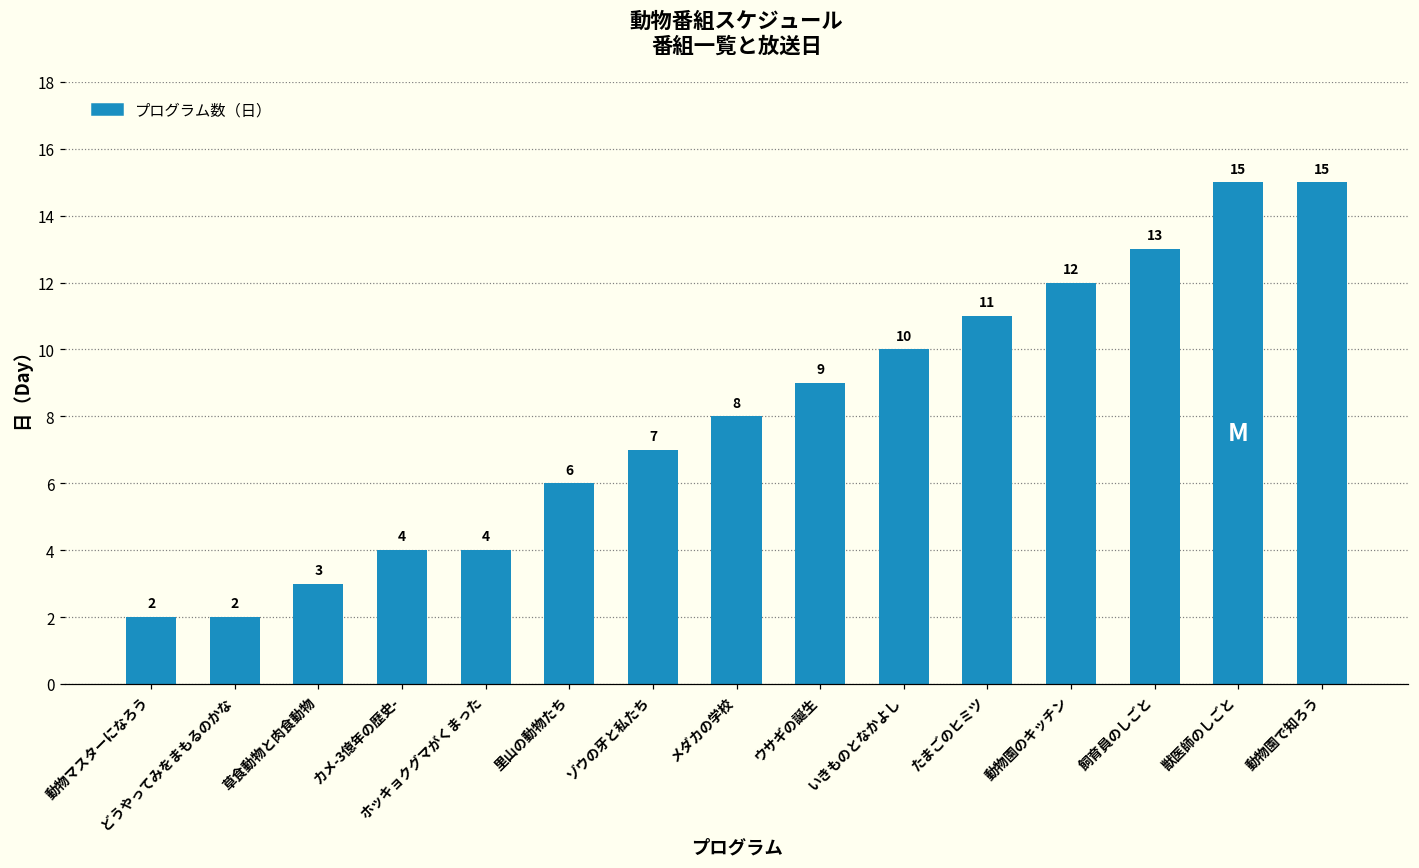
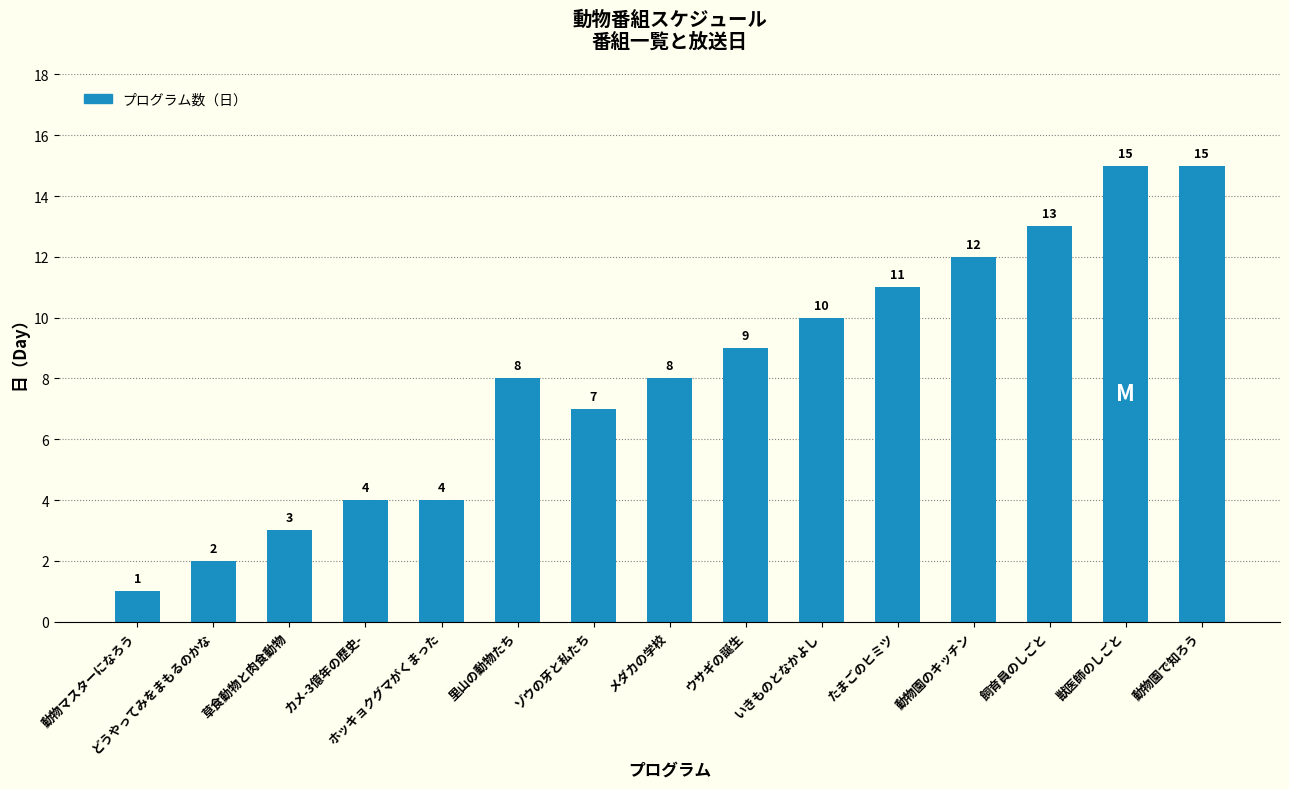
  {
-   "動物マスターになろう": 2,
+   "動物マスターになろう": 1,
    "どうやってみをまもるのかな": 2,
    "草食動物と肉食動物": 3,
    "カメ-3億年の歴史-": 4,
    "ホッキョクグマがくまった": 4,
-   "里山の動物たち": 6,
+   "里山の動物たち": 8,
    "ゾウの牙と私たち": 7,
    "メダカの学校": 8,
    "ウサギの誕生": 9,
    "いきものとなかよし": 10,
    "たまごのヒミツ": 11,
    "動物園のキッチン": 12,
    "飼育員のしごと": 13,
    "獣医師のしごと": 15,
    "動物園で知ろう": 15
  }
